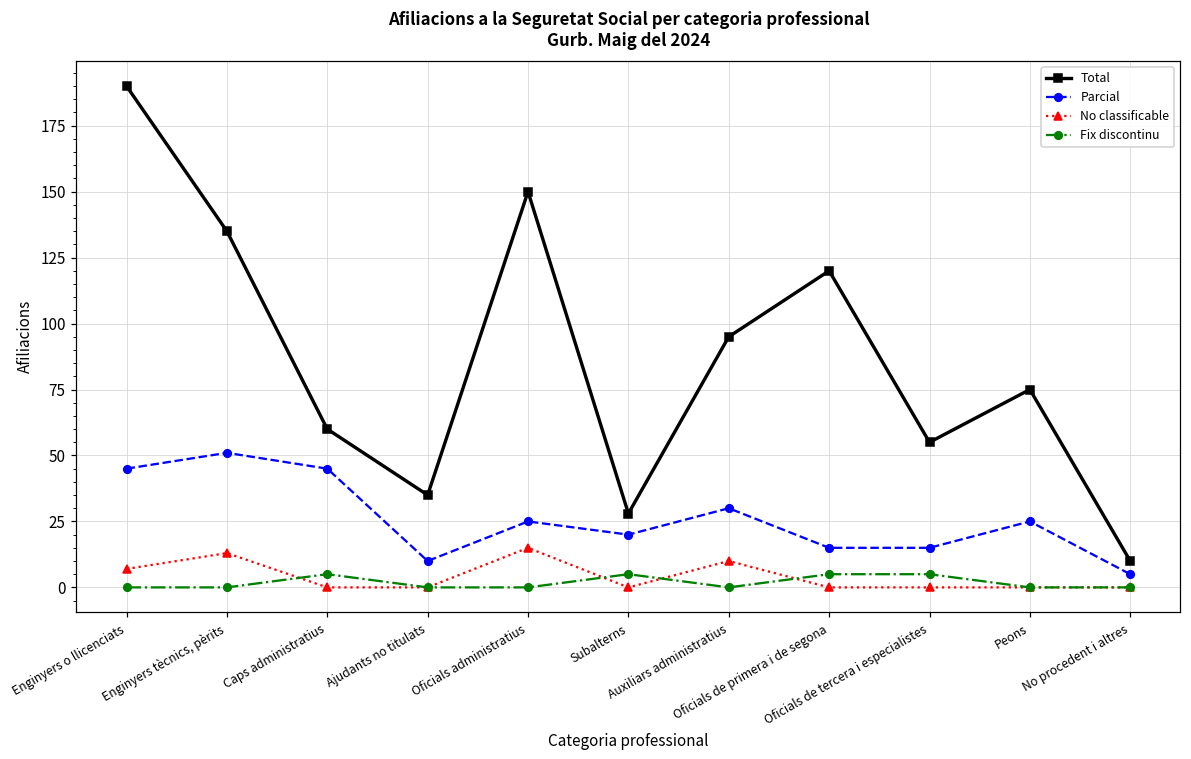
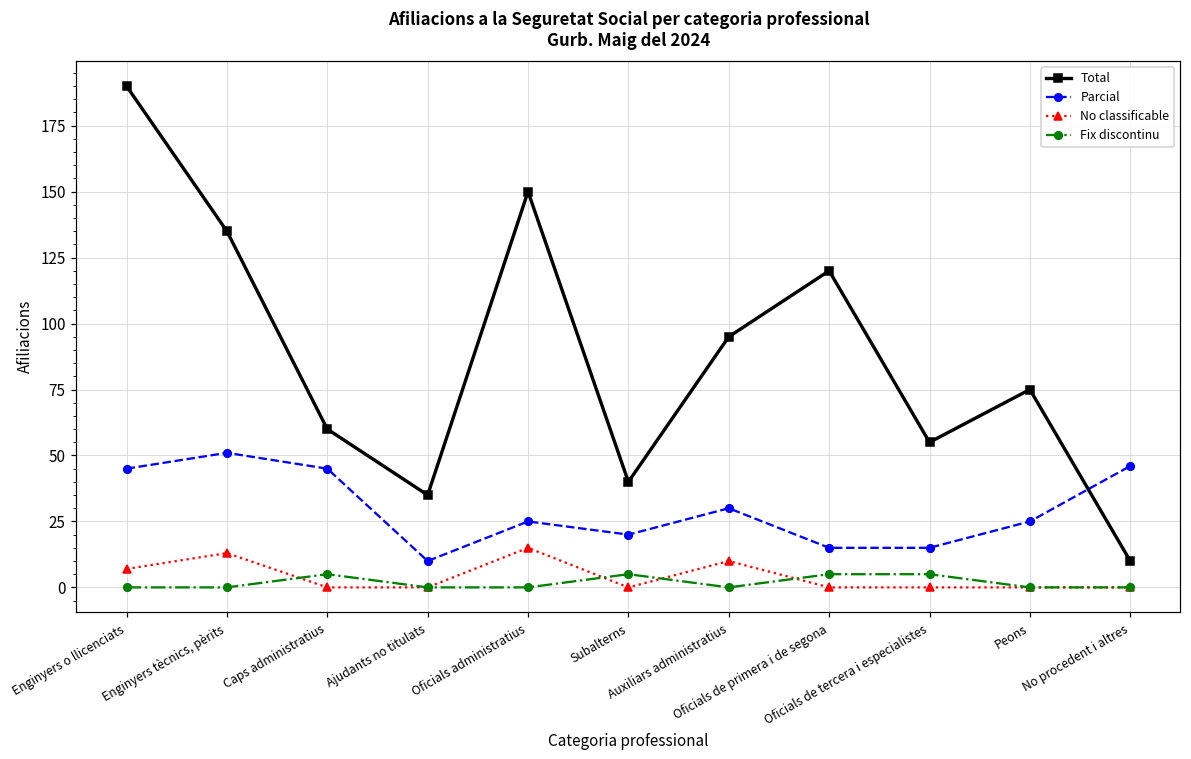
  {
    "Total": {
      "Enginyers o llicenciats": 190,
      "Enginyers tècnics, pèrits": 135,
      "Caps administratius": 60,
      "Ajudants no titulats": 35,
      "Oficials administratius": 150,
-     "Subalterns": 28,
+     "Subalterns": 40,
      "Auxiliars administratius": 95,
      "Oficials de primera i de segona": 120,
      "Oficials de tercera i especialistes": 55,
      "Peons": 75,
      "No procedent i altres": 10
    },
    "Parcial": {
      "Enginyers o llicenciats": 45,
      "Enginyers tècnics, pèrits": 51,
      "Caps administratius": 45,
      "Ajudants no titulats": 10,
      "Oficials administratius": 25,
      "Subalterns": 20,
      "Auxiliars administratius": 30,
      "Oficials de primera i de segona": 15,
      "Oficials de tercera i especialistes": 15,
      "Peons": 25,
-     "No procedent i altres": 5
+     "No procedent i altres": 46
    },
    "No classificable": {
      "Enginyers o llicenciats": 7,
      "Enginyers tècnics, pèrits": 13,
      "Caps administratius": 0,
      "Oficials administratius": 15,
      "Subalterns": 0,
      "Auxiliars administratius": 10,
      "Oficials de primera i de segona": 0,
      "Oficials de tercera i especialistes": 0
    },
    "Fix discontinu": {
      "Enginyers o llicenciats": 0,
      "Enginyers tècnics, pèrits": 0,
      "Caps administratius": 5,
      "Oficials administratius": 0,
      "Subalterns": 5,
      "Auxiliars administratius": 0,
      "Oficials de primera i de segona": 5,
      "Oficials de tercera i especialistes": 5
    }
  }
